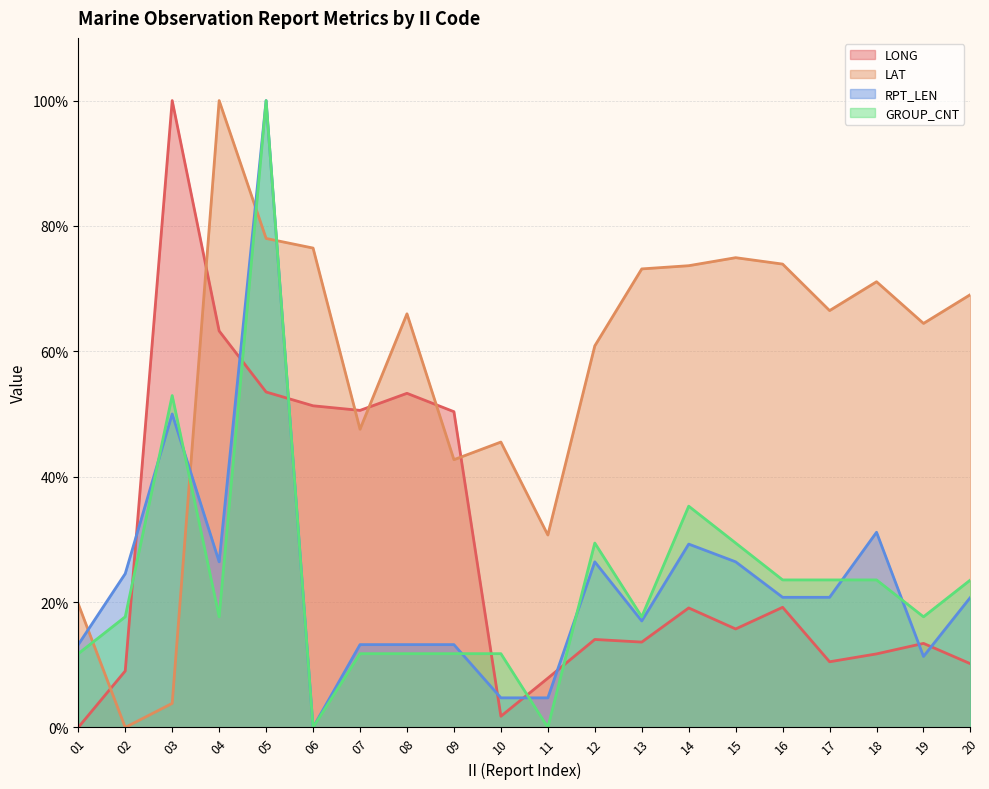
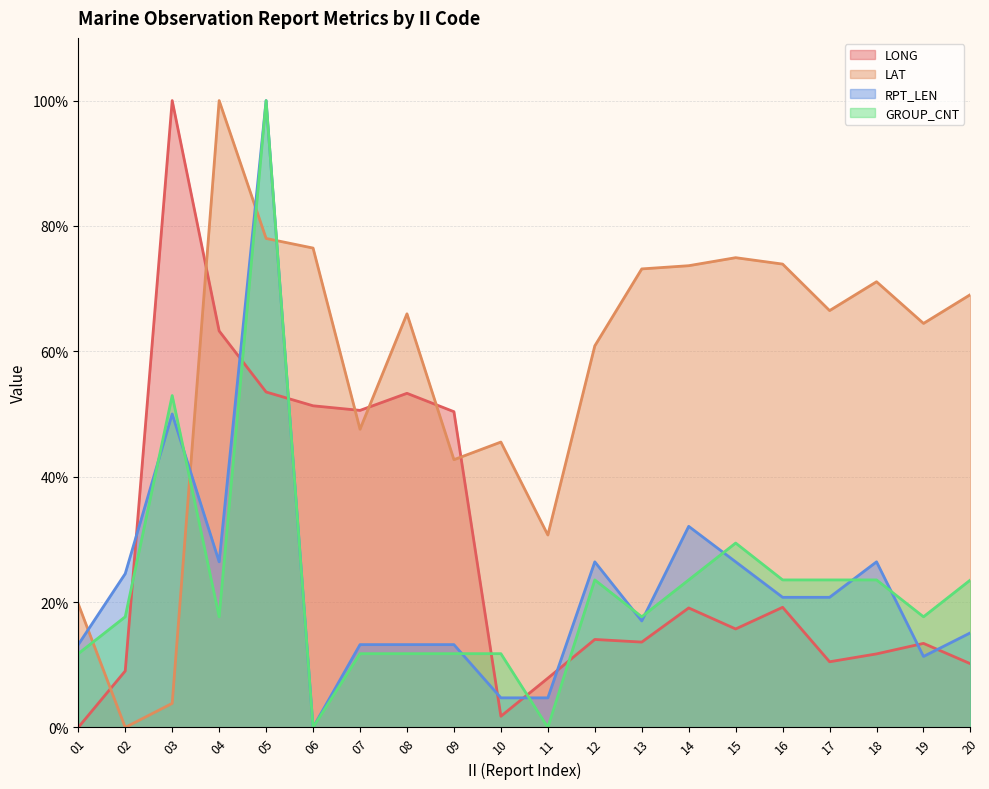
  {
    "RPT_LEN": {
      "01": "13%",
      "02": "25%",
      "03": "50%",
      "04": "26%",
      "07": "13%",
      "08": "13%",
      "09": "13%",
      "10": "5%",
      "11": "5%",
      "12": "26%",
      "13": "17%",
-     "14": "29%",
+     "14": "32%",
      "15": "26%",
      "16": "21%",
      "17": "21%",
-     "18": "31%",
+     "18": "26%",
      "19": "11%",
-     "20": "21%"
+     "20": "15%"
    },
    "GROUP_CNT": {
      "01": "12%",
      "02": "18%",
      "03": "53%",
      "04": "18%",
      "07": "12%",
      "08": "12%",
      "09": "12%",
      "10": "12%",
      "11": "0%",
-     "12": "29%",
+     "12": "24%",
      "13": "18%",
-     "14": "35%",
+     "14": "24%",
      "15": "29%",
      "16": "24%",
      "17": "24%",
      "18": "24%",
      "19": "18%",
      "20": "24%"
    }
  }
